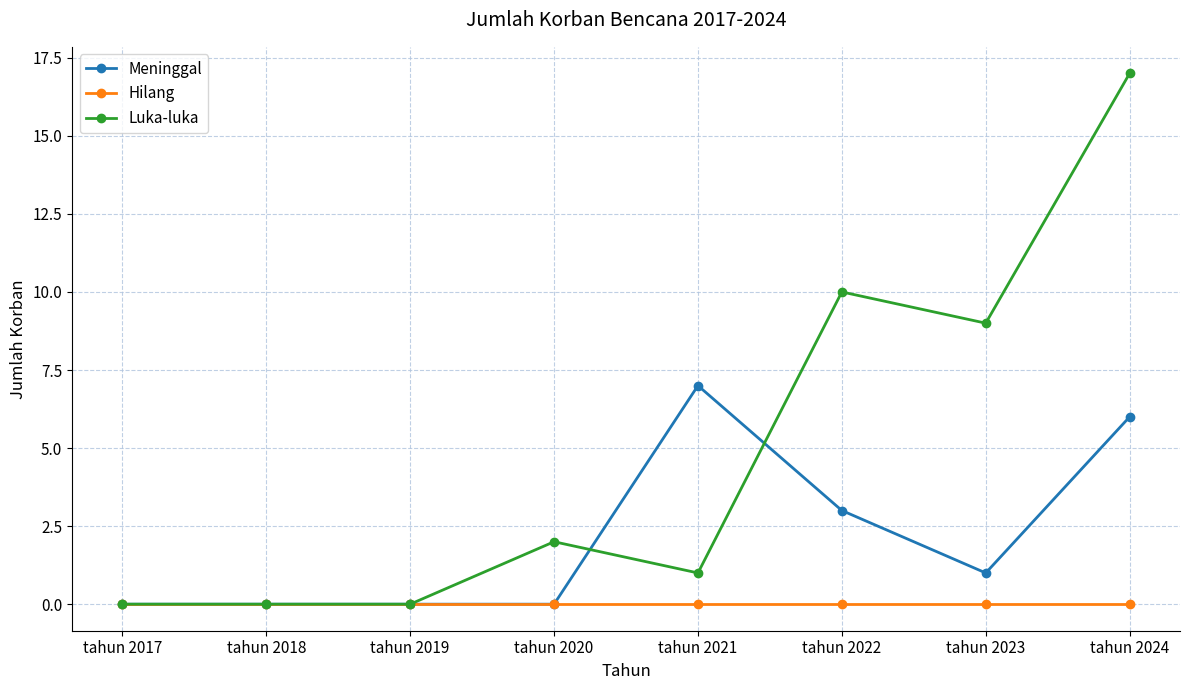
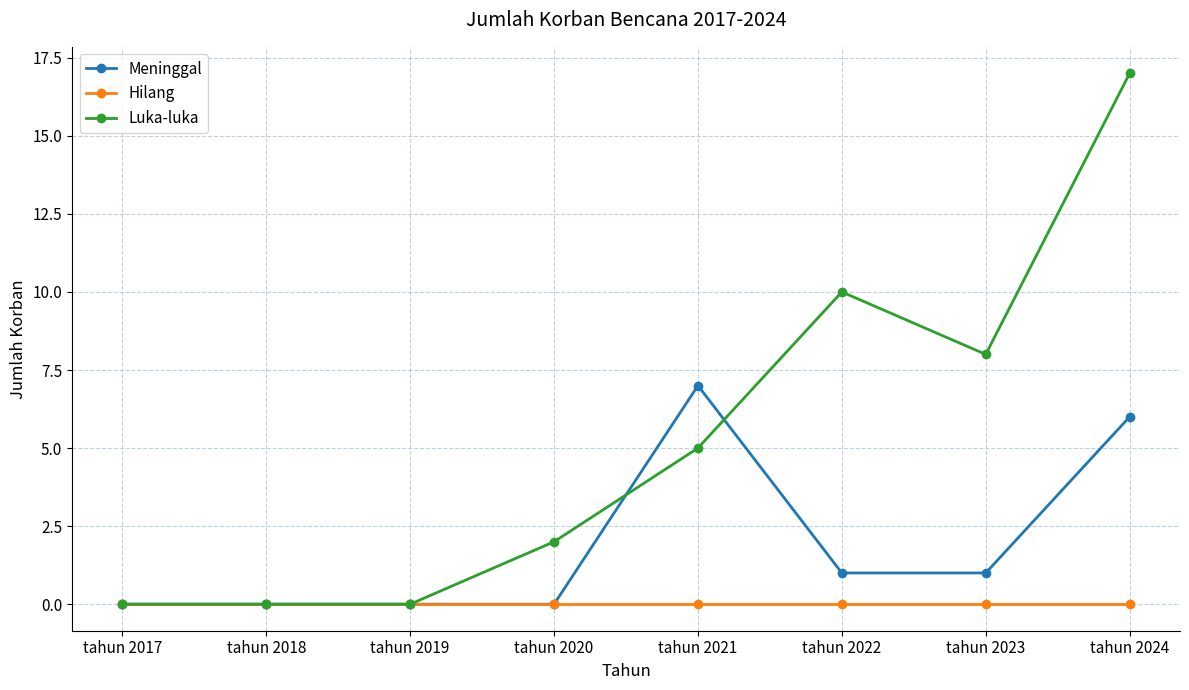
  {
    "Meninggal": {
      "tahun 2021": 7,
-     "tahun 2022": 3,
+     "tahun 2022": 1,
      "tahun 2023": 1,
      "tahun 2024": 6
    },
    "Hilang": {
      "tahun 2021": 0,
      "tahun 2022": 0,
      "tahun 2023": 0,
      "tahun 2024": 0
    },
    "Luka-luka": {
      "tahun 2020": 2,
-     "tahun 2021": 1,
+     "tahun 2021": 5,
      "tahun 2022": 10,
-     "tahun 2023": 9,
+     "tahun 2023": 8,
      "tahun 2024": 17
    }
  }
